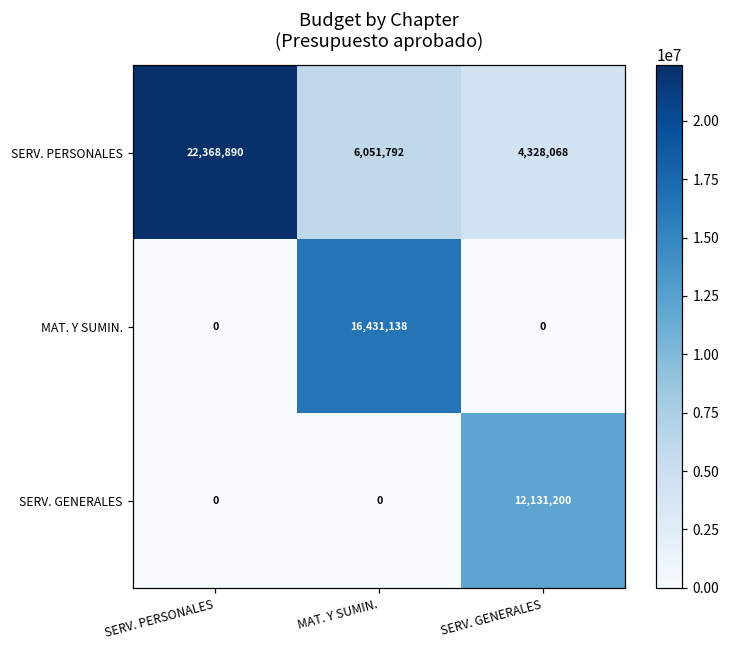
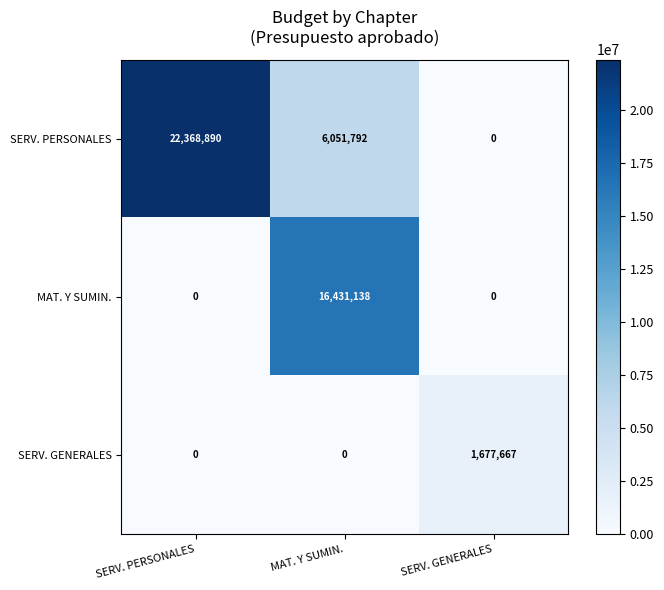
  {
    "SERV. PERSONALES": {
      "SERV. PERSONALES": "22,368,890",
      "MAT. Y SUMIN.": "6,051,792",
-     "SERV. GENERALES": "4,328,068"
+     "SERV. GENERALES": "0"
    },
    "MAT. Y SUMIN.": {
      "SERV. PERSONALES": "0",
      "MAT. Y SUMIN.": "16,431,138",
      "SERV. GENERALES": "0"
    },
    "SERV. GENERALES": {
      "SERV. PERSONALES": "0",
      "MAT. Y SUMIN.": "0",
-     "SERV. GENERALES": "12,131,200"
+     "SERV. GENERALES": "1,677,667"
    }
  }
